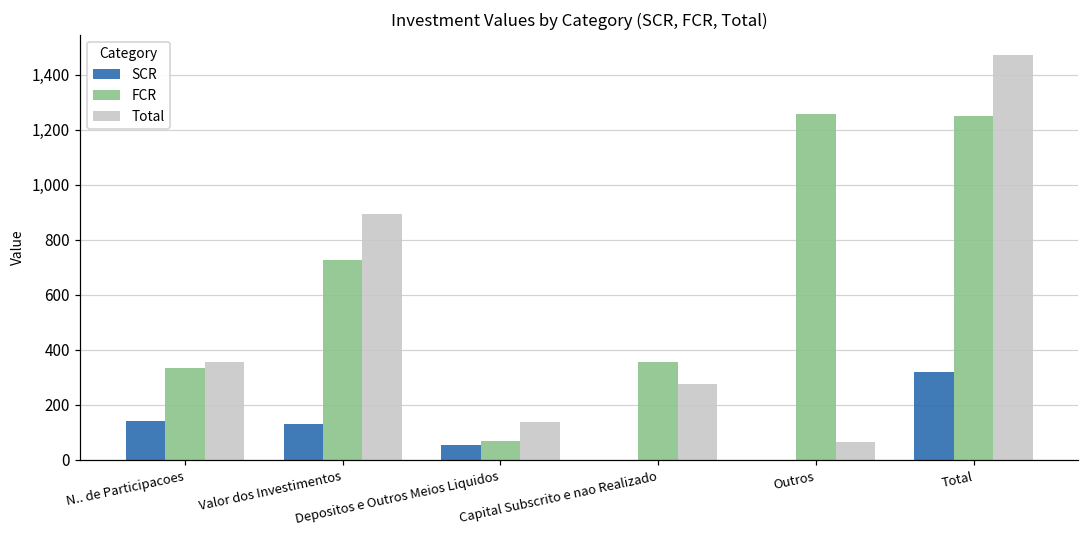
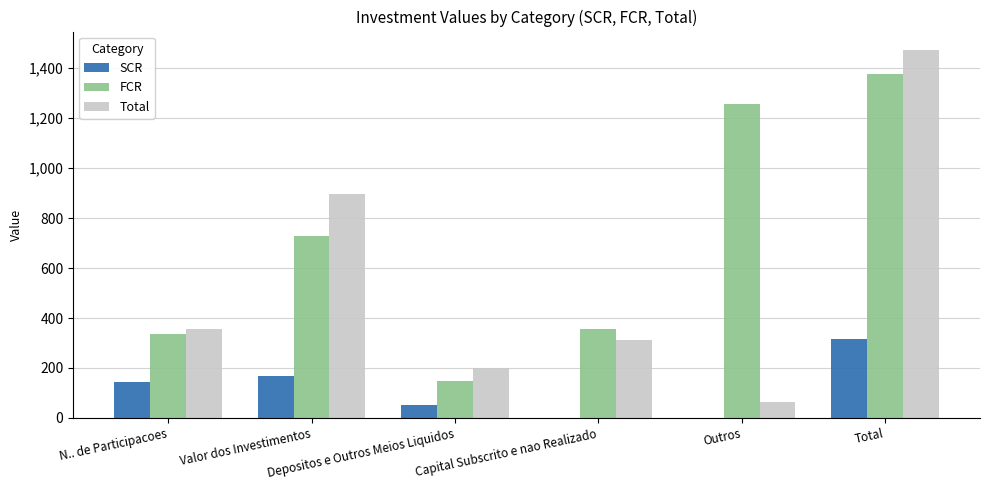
  {
    "SCR": {
      "N.. de Participacoes": "140",
-     "Valor dos Investimentos": "130",
+     "Valor dos Investimentos": "170",
      "Depositos e Outros Meios Liquidos": "50",
      "Capital Subscrito e nao Realizado": "0",
      "Outros": "0",
      "Total": "320"
    },
    "FCR": {
      "N.. de Participacoes": "330",
      "Valor dos Investimentos": "730",
-     "Depositos e Outros Meios Liquidos": "70",
+     "Depositos e Outros Meios Liquidos": "150",
      "Capital Subscrito e nao Realizado": "360",
      "Outros": "1,260",
-     "Total": "1,250"
+     "Total": "1,380"
    },
    "Total": {
      "N.. de Participacoes": "350",
      "Valor dos Investimentos": "890",
-     "Depositos e Outros Meios Liquidos": "140",
-     "Capital Subscrito e nao Realizado": "270",
+     "Depositos e Outros Meios Liquidos": "200",
+     "Capital Subscrito e nao Realizado": "310",
      "Outros": "60",
      "Total": "1,470"
    }
  }
